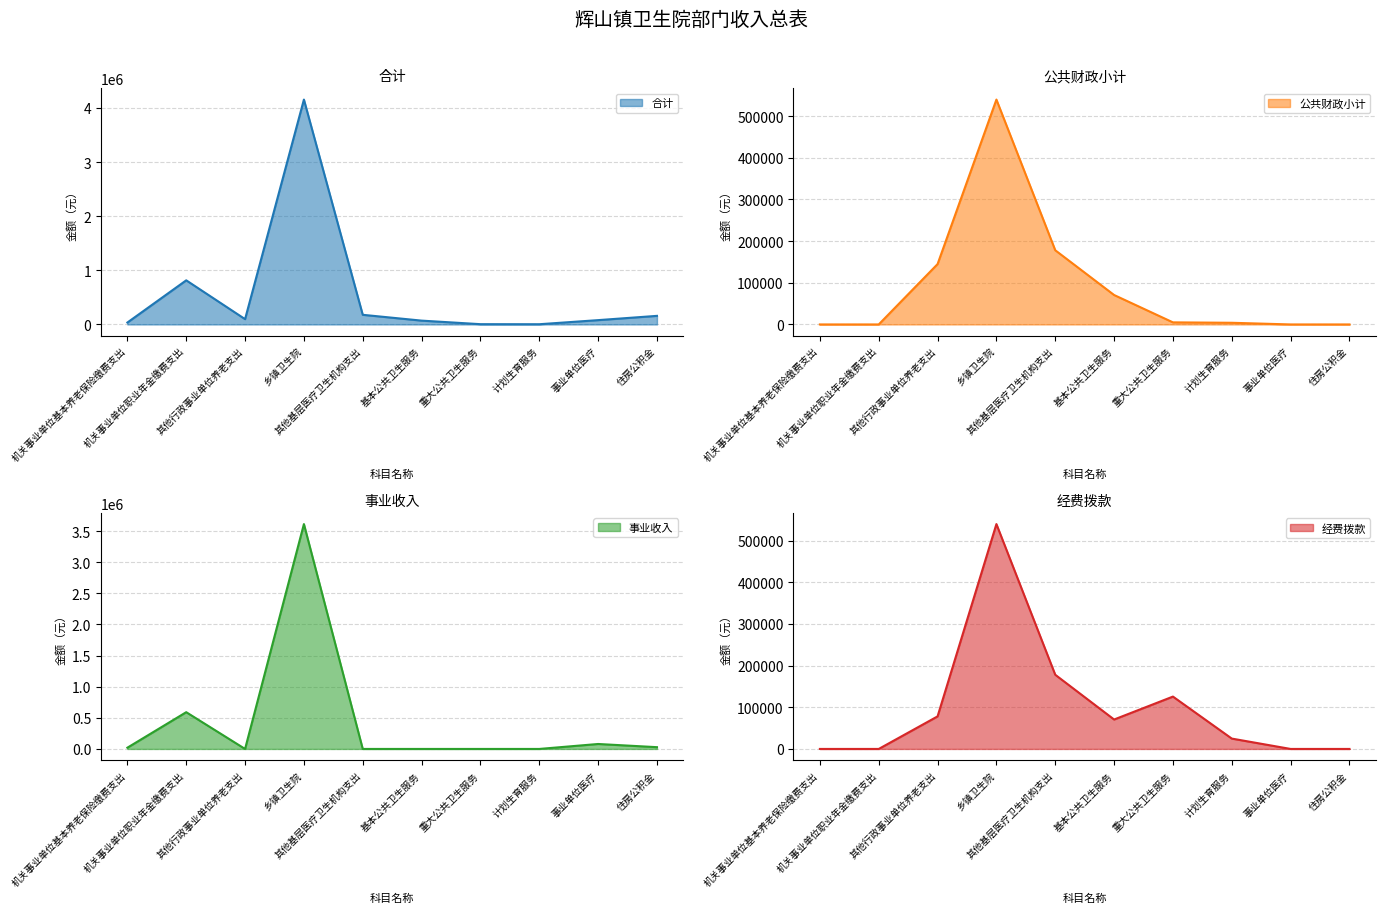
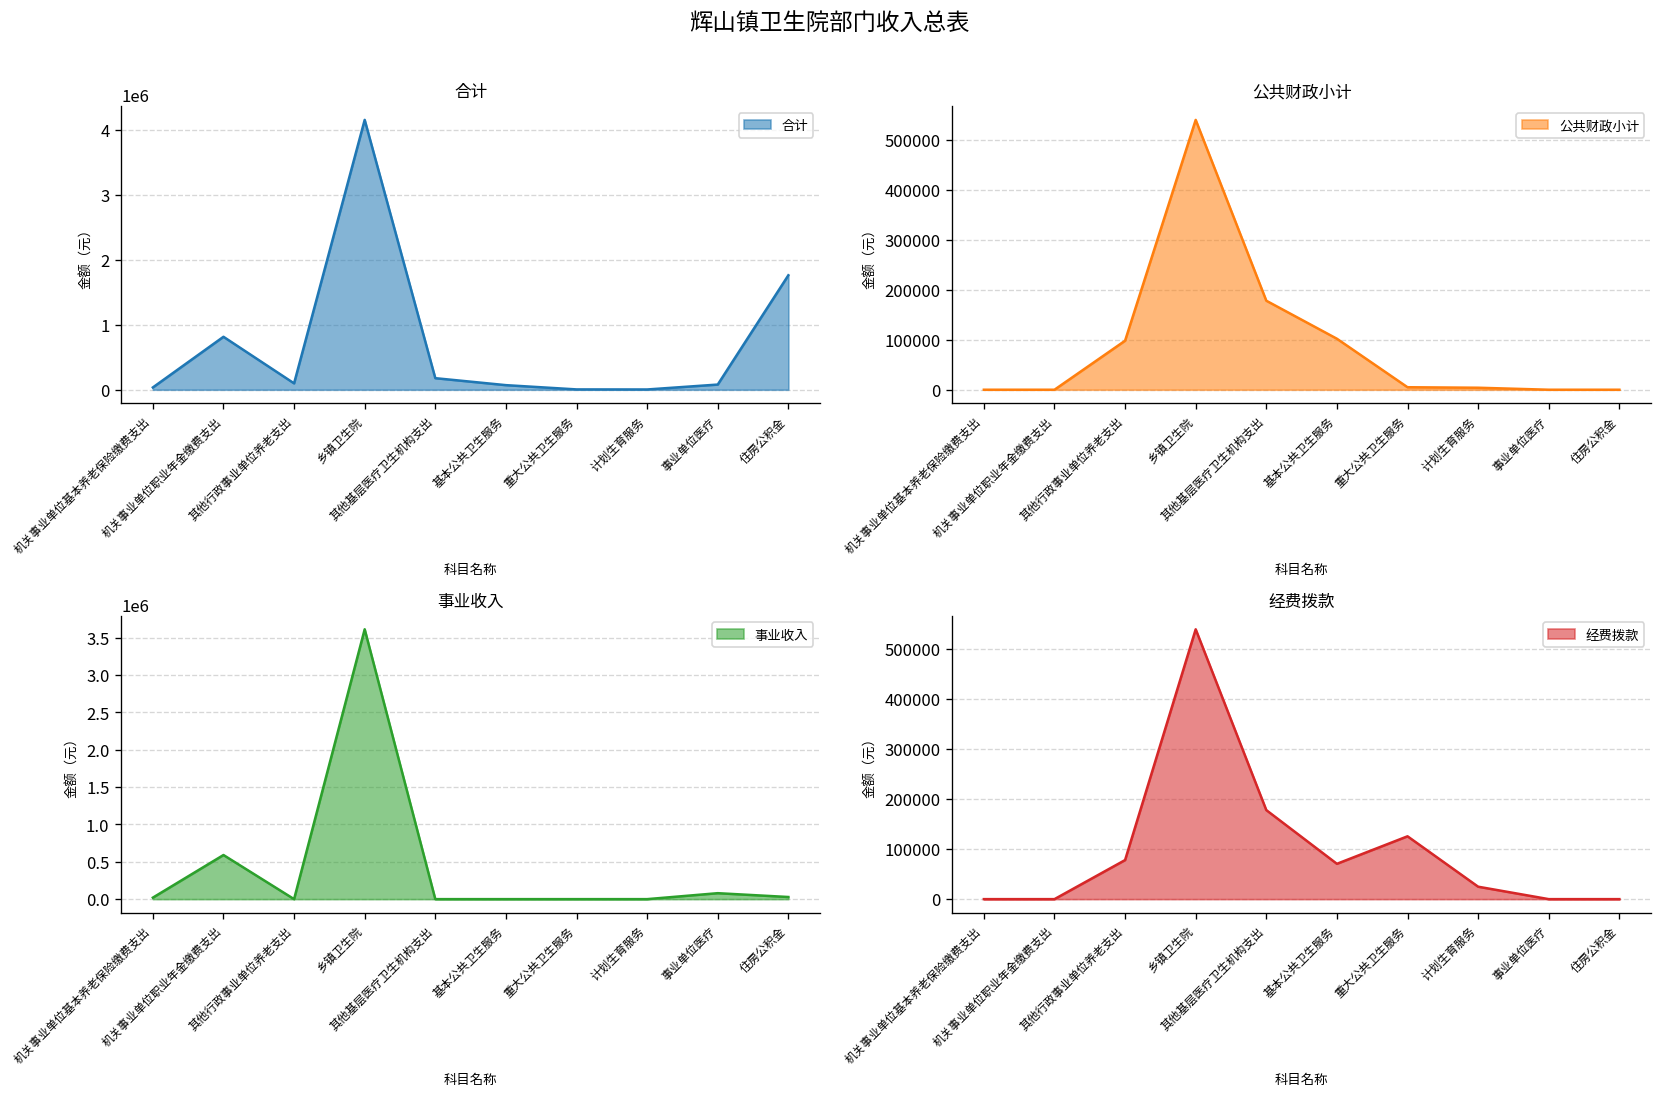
  {
    "合计": {
      "机关事业单位基本养老保险缴费支出": 0,
      "机关事业单位职业年金缴费支出": 800000,
      "其他行政事业单位养老支出": 100000,
      "乡镇卫生院": 4200000,
      "其他基层医疗卫生机构支出": 200000,
      "基本公共卫生服务": 100000,
      "重大公共卫生服务": 0,
      "计划生育服务": 0,
      "事业单位医疗": 100000,
-     "住房公积金": 200000
+     "住房公积金": 1800000
    },
    "公共财政小计": {
      "机关事业单位基本养老保险缴费支出": 0,
      "机关事业单位职业年金缴费支出": 0,
-     "其他行政事业单位养老支出": 140000,
+     "其他行政事业单位养老支出": 100000,
      "乡镇卫生院": 540000,
      "其他基层医疗卫生机构支出": 180000,
-     "基本公共卫生服务": 70000,
+     "基本公共卫生服务": 100000,
      "重大公共卫生服务": 10000,
      "计划生育服务": 0,
      "事业单位医疗": 0,
      "住房公积金": 0
    },
    "事业收入": {
      "机关事业单位基本养老保险缴费支出": 0,
      "机关事业单位职业年金缴费支出": 600000,
      "其他行政事业单位养老支出": 0,
      "乡镇卫生院": 3600000,
      "其他基层医疗卫生机构支出": 0,
      "基本公共卫生服务": 0,
      "重大公共卫生服务": 0,
      "计划生育服务": 0,
      "事业单位医疗": 100000,
      "住房公积金": 0
    },
    "经费拨款": {
      "机关事业单位基本养老保险缴费支出": 0,
      "机关事业单位职业年金缴费支出": 0,
      "其他行政事业单位养老支出": 80000,
      "乡镇卫生院": 540000,
      "其他基层医疗卫生机构支出": 180000,
      "基本公共卫生服务": 70000,
      "重大公共卫生服务": 130000,
      "计划生育服务": 20000,
      "事业单位医疗": 0,
      "住房公积金": 0
    }
  }
